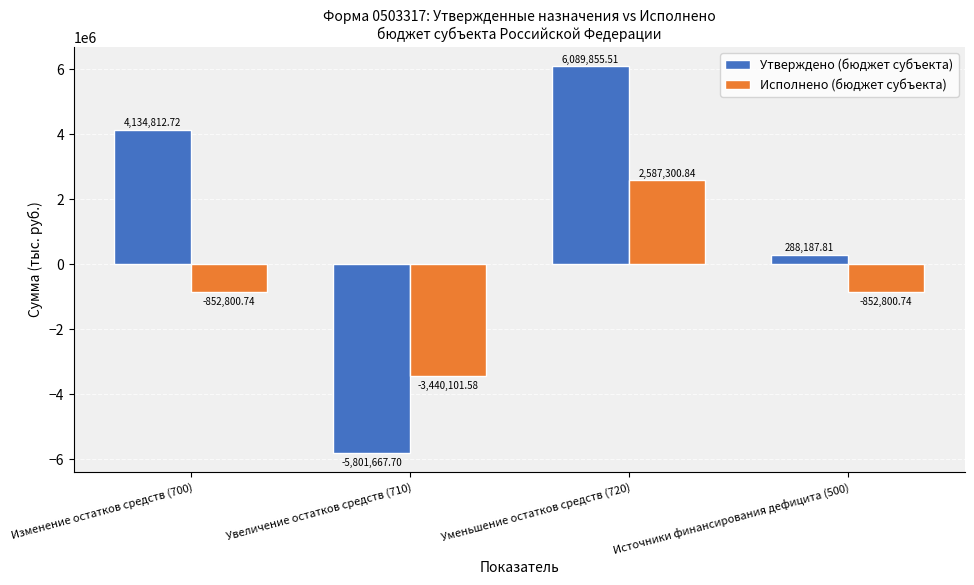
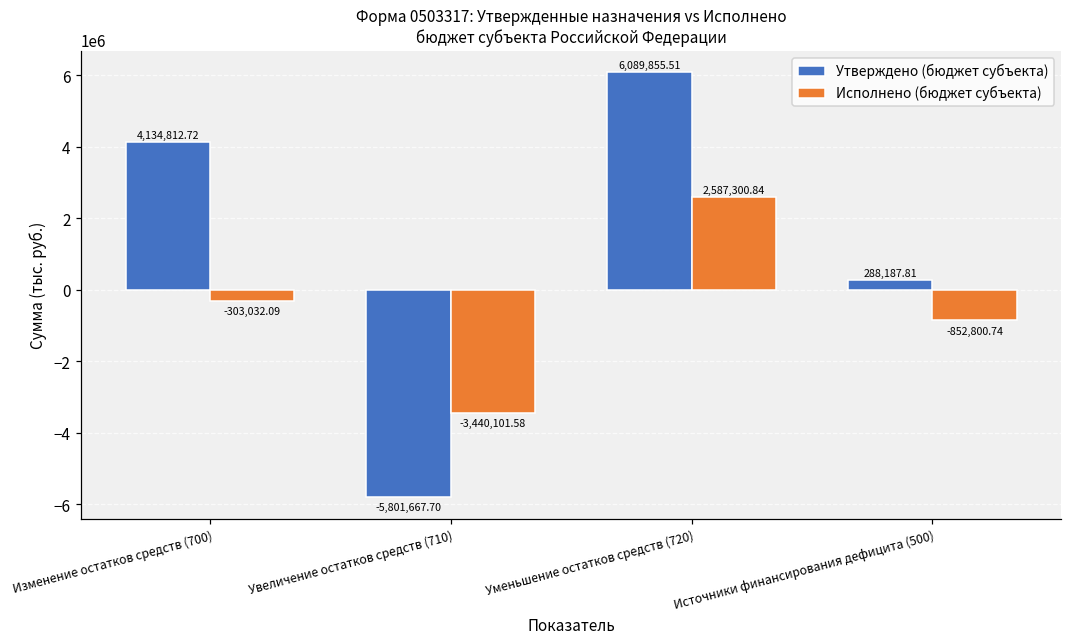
  {
    "Утверждено (бюджет субъекта)": {
      "Изменение остатков средств (700)": "4,134,812.72",
      "Увеличение остатков средств (710)": "-5,801,667.70",
      "Уменьшение остатков средств (720)": "6,089,855.51",
      "Источники финансирования дефицита (500)": "288,187.81"
    },
    "Исполнено (бюджет субъекта)": {
-     "Изменение остатков средств (700)": "-852,800.74",
+     "Изменение остатков средств (700)": "-303,032.09",
      "Увеличение остатков средств (710)": "-3,440,101.58",
      "Уменьшение остатков средств (720)": "2,587,300.84",
      "Источники финансирования дефицита (500)": "-852,800.74"
    }
  }
